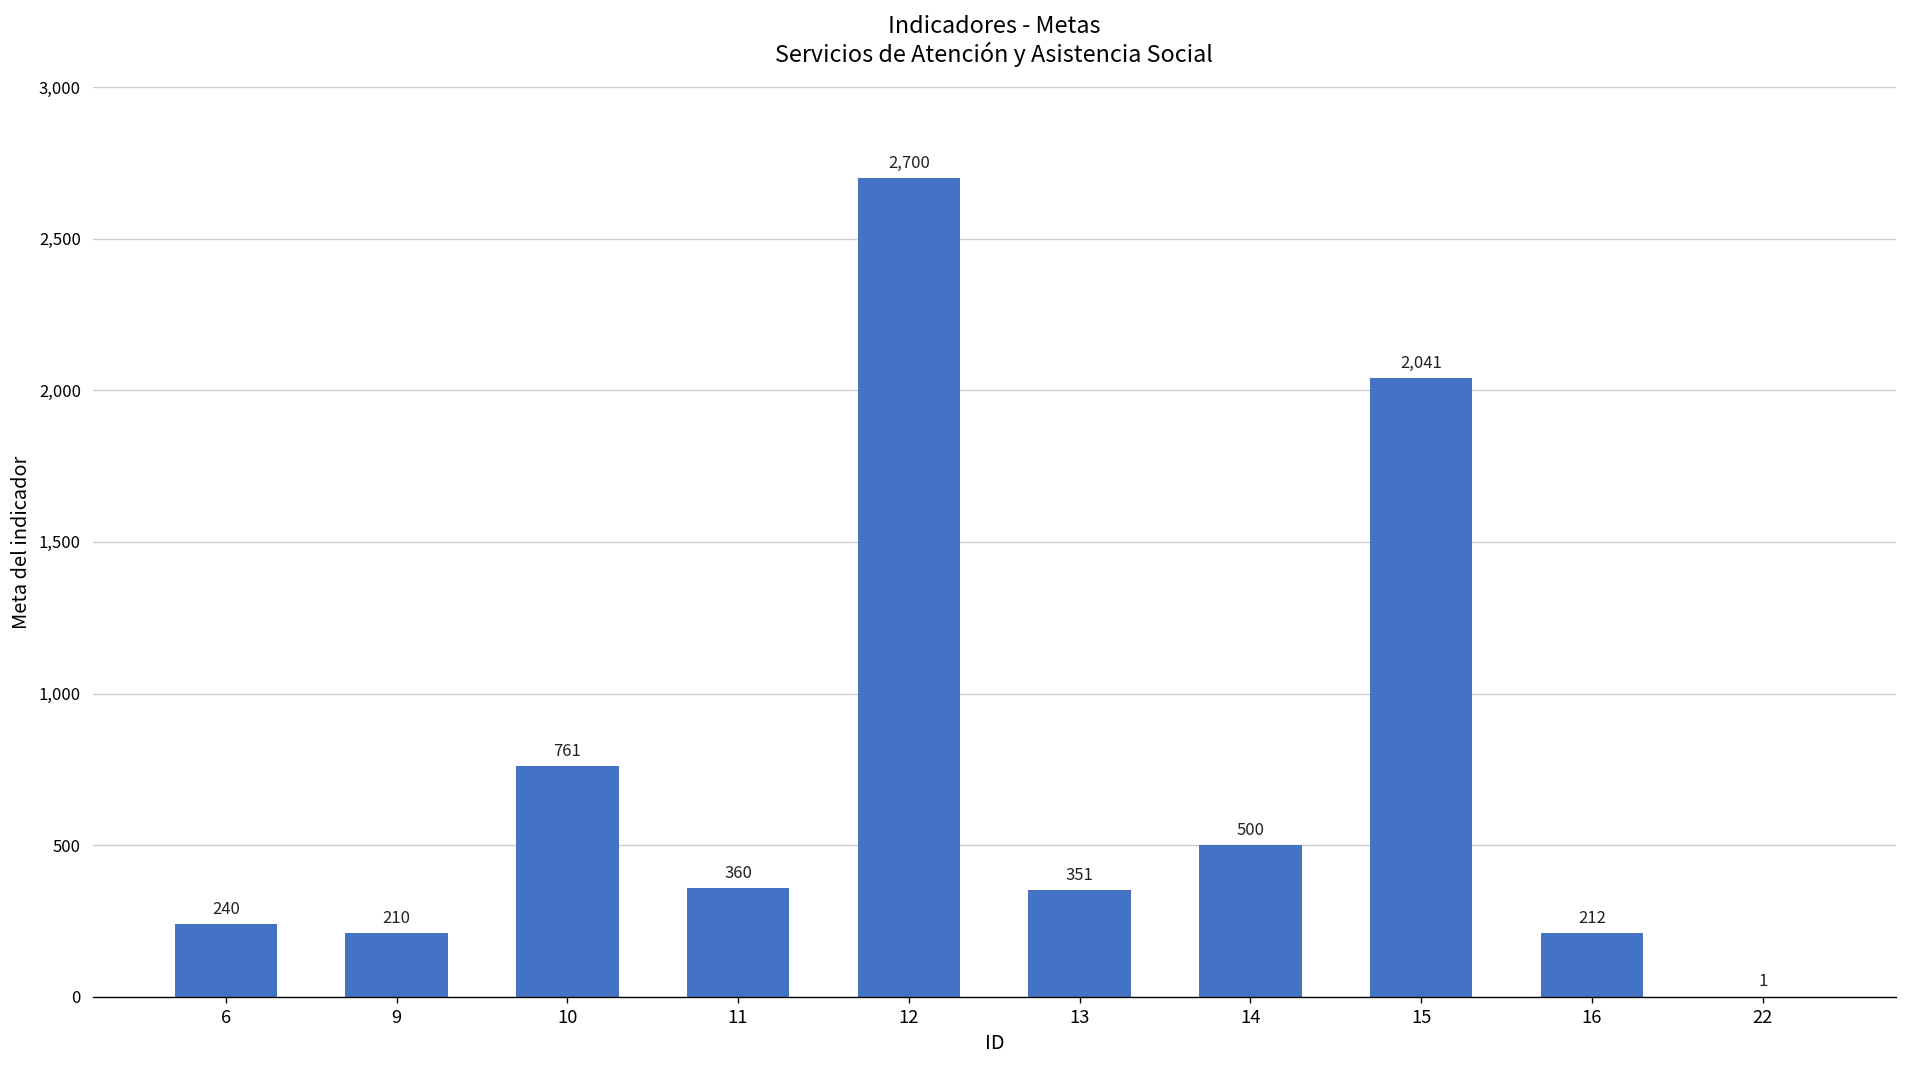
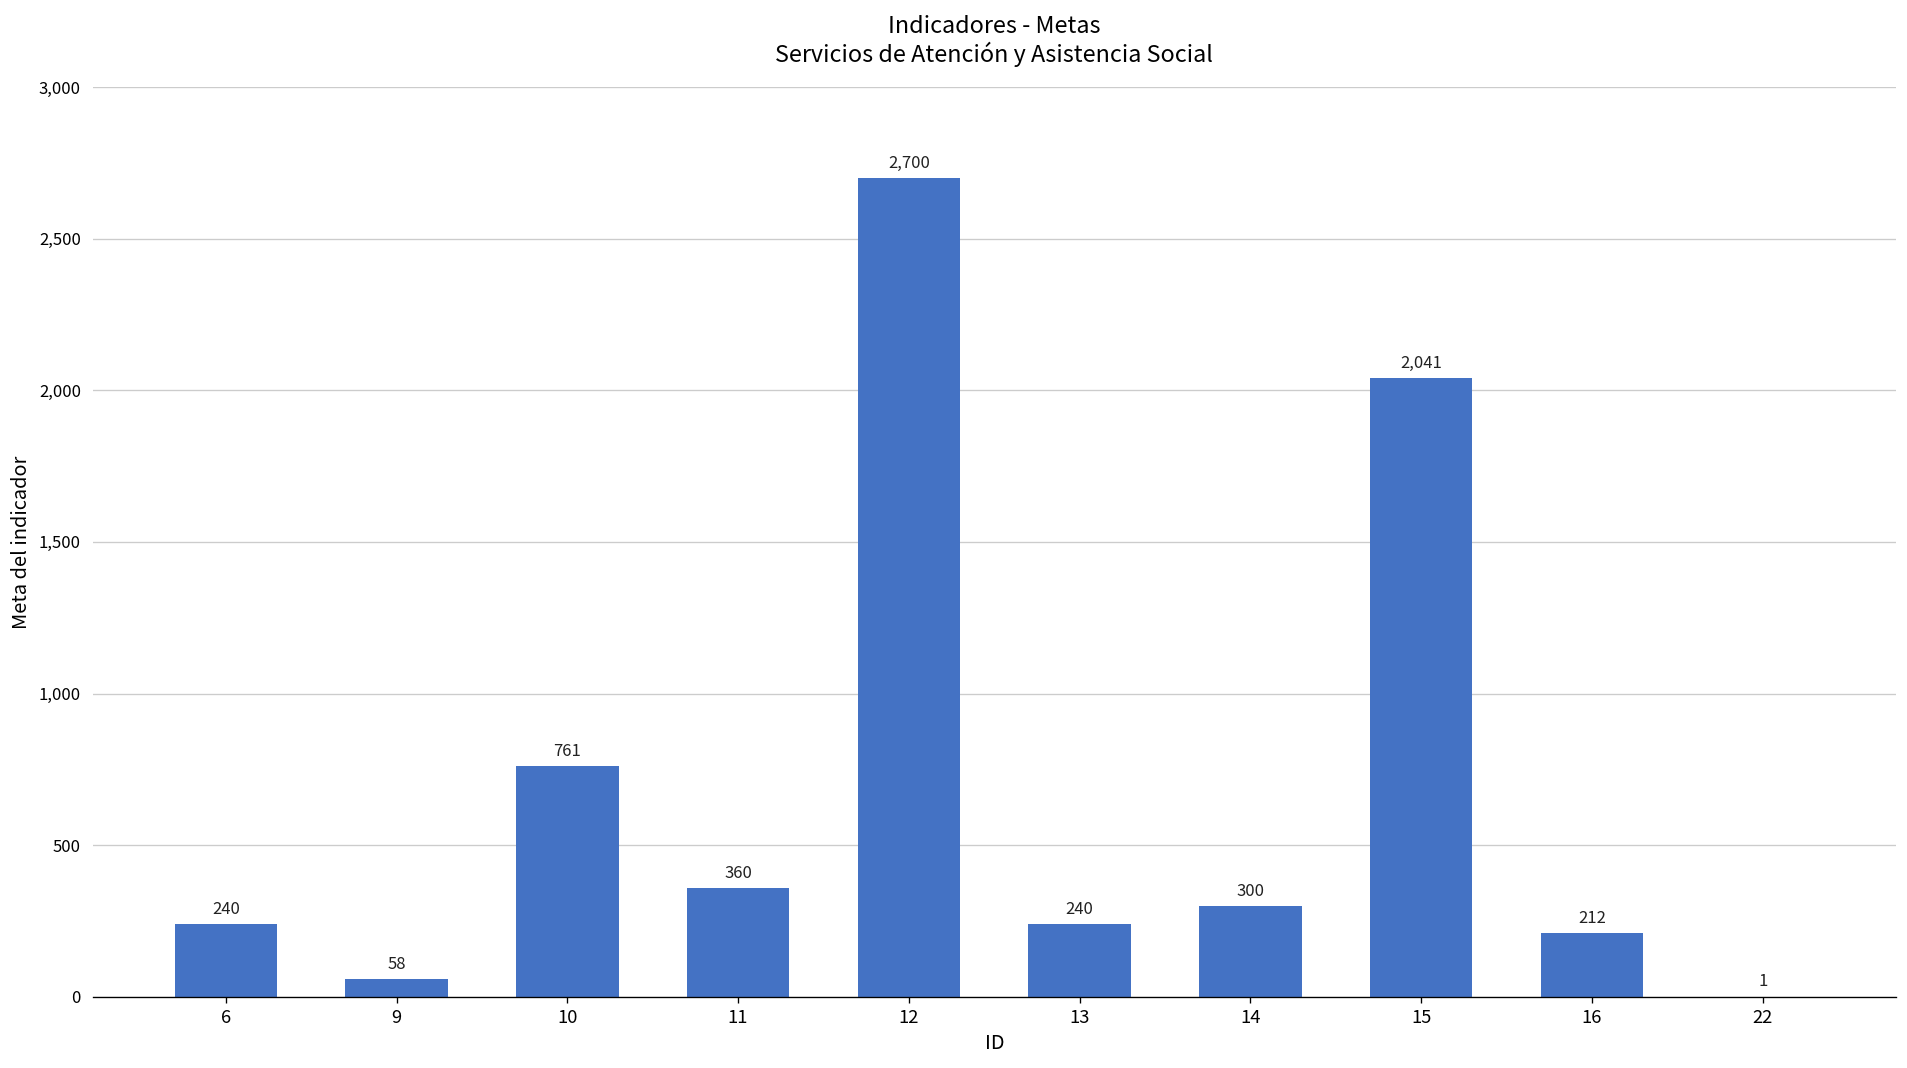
  {
    "6": "240",
-   "9": "210",
+   "9": "58",
    "10": "761",
    "11": "360",
    "12": "2,700",
-   "13": "351",
-   "14": "500",
+   "13": "240",
+   "14": "300",
    "15": "2,041",
    "16": "212",
    "22": "1"
  }
